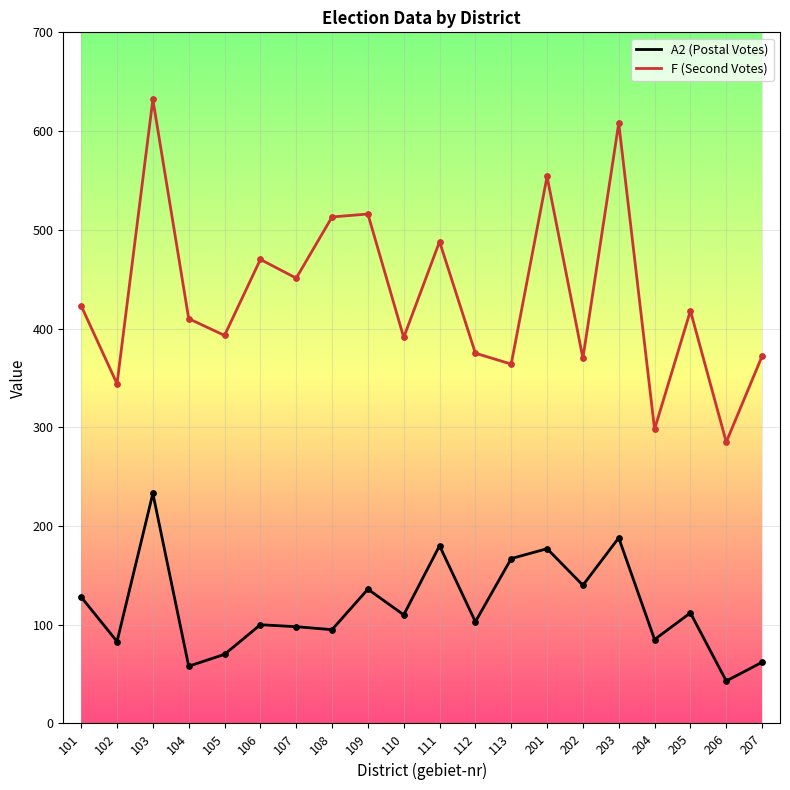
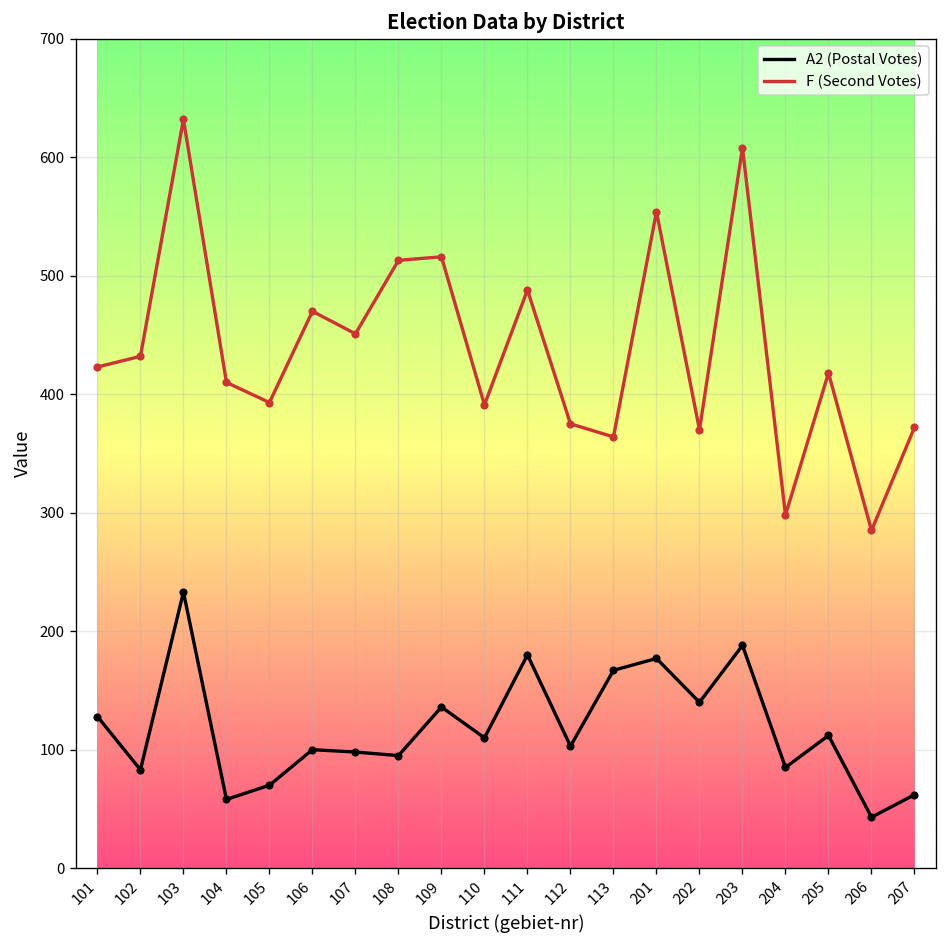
  {
    "A2 (Postal Votes)": {
      "101": 130,
      "102": 80,
      "103": 230,
      "104": 60,
      "105": 70,
      "106": 100,
      "107": 100,
      "108": 100,
      "109": 140,
      "110": 110,
      "111": 180,
      "112": 100,
      "113": 170,
      "201": 180,
      "202": 140,
      "203": 190,
      "204": 90,
      "205": 110,
      "206": 40,
      "207": 60
    },
    "F (Second Votes)": {
      "101": 420,
-     "102": 340,
+     "102": 430,
      "103": 630,
      "104": 410,
      "105": 390,
      "106": 470,
      "107": 450,
      "108": 510,
      "109": 520,
      "110": 390,
      "111": 490,
      "112": 380,
      "113": 360,
      "201": 550,
      "202": 370,
      "203": 610,
      "204": 300,
      "205": 420,
      "206": 290,
      "207": 370
    }
  }
